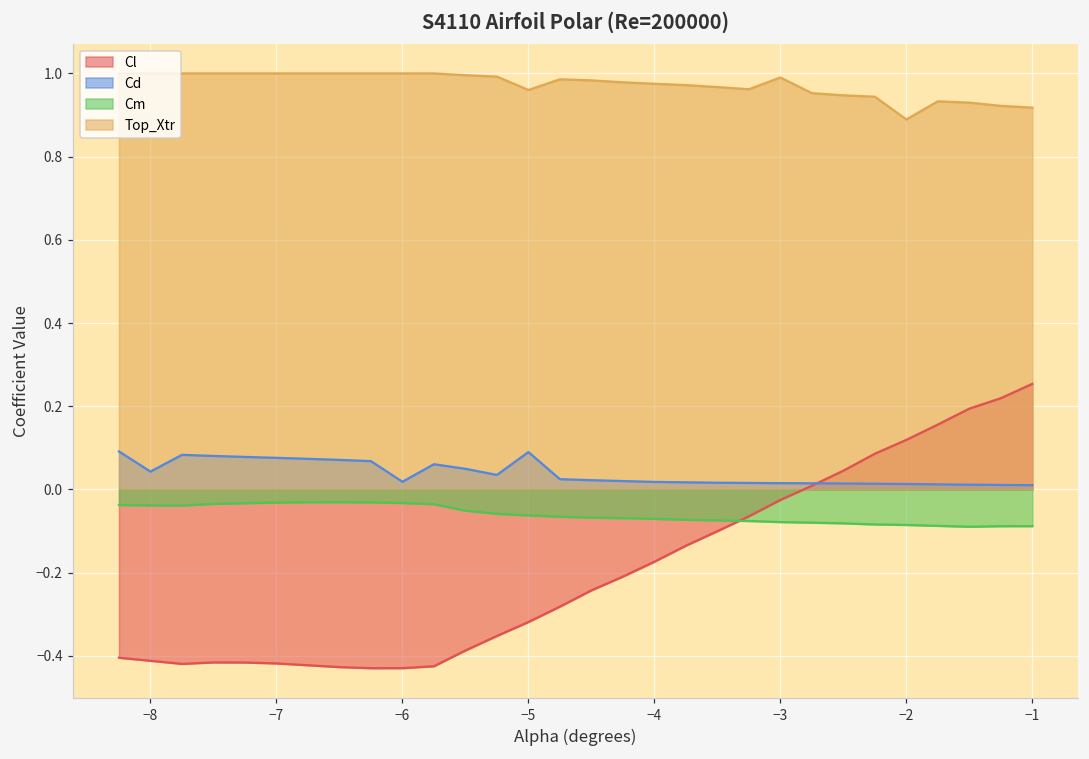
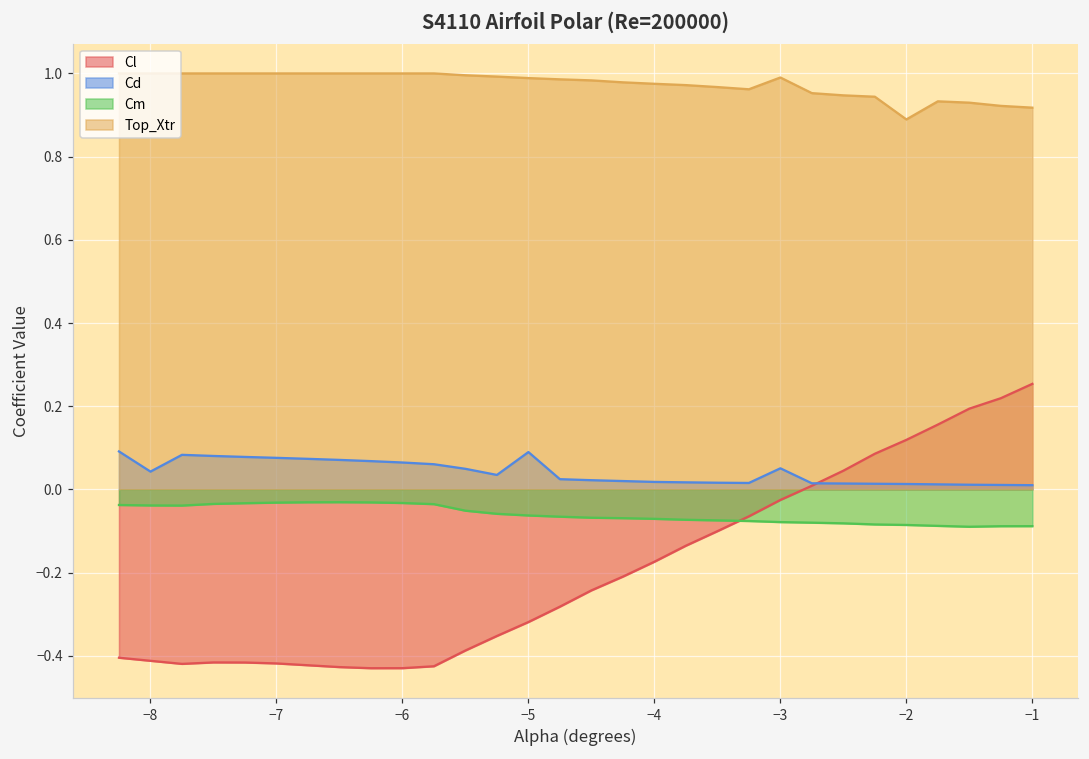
  {
    "Cd": {
      "−8": 0.04,
      "−7": 0.08,
-     "−6": 0.02,
+     "−6": 0.06,
      "−5": 0.09,
      "−4": 0.02,
-     "−3": 0.01,
+     "−3": 0.05,
      "−2": 0.01,
      "−1": 0.01
    },
    "Top_Xtr": {
      "−7": 1.00,
      "−6": 1.00,
-     "−5": 0.96,
+     "−5": 0.99,
      "−4": 0.98,
      "−3": 0.99,
      "−2": 0.89,
      "−1": 0.92
    }
  }
